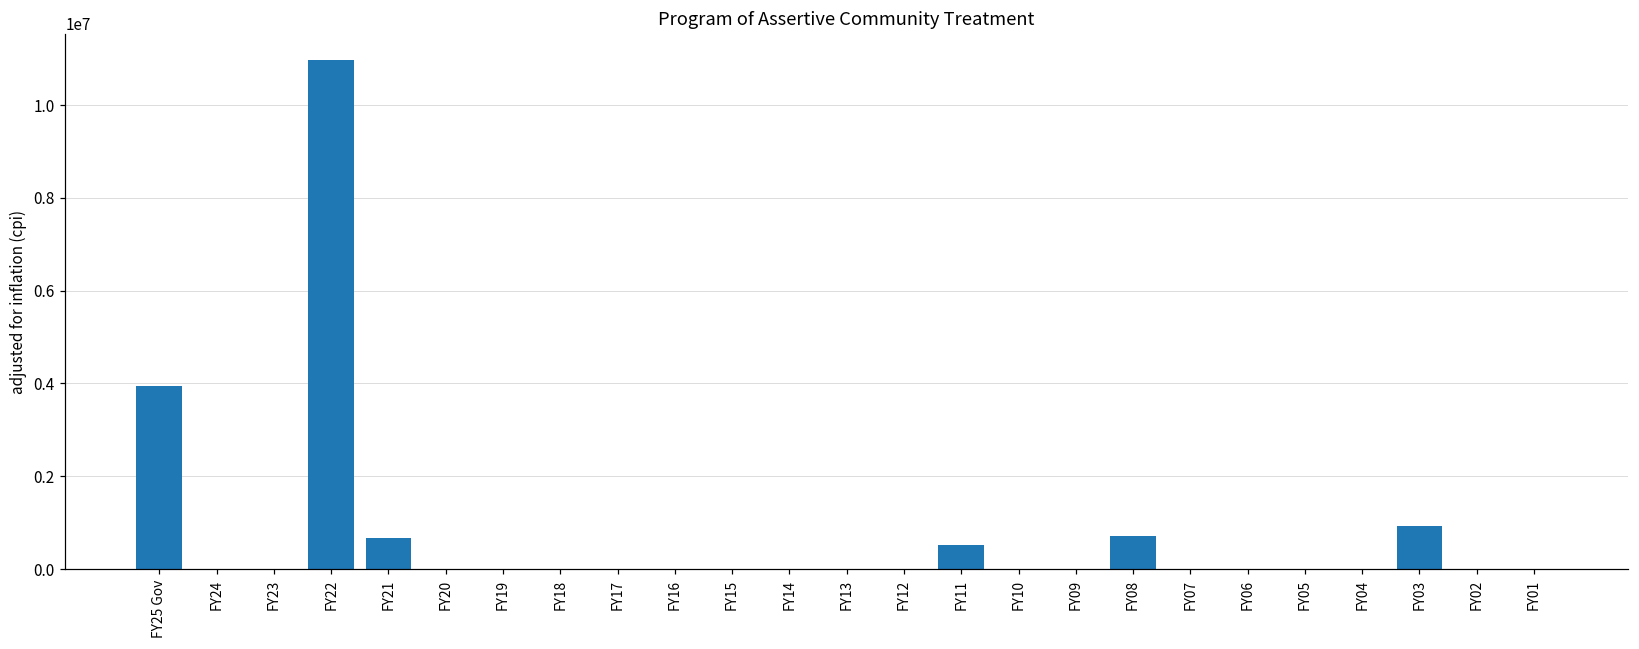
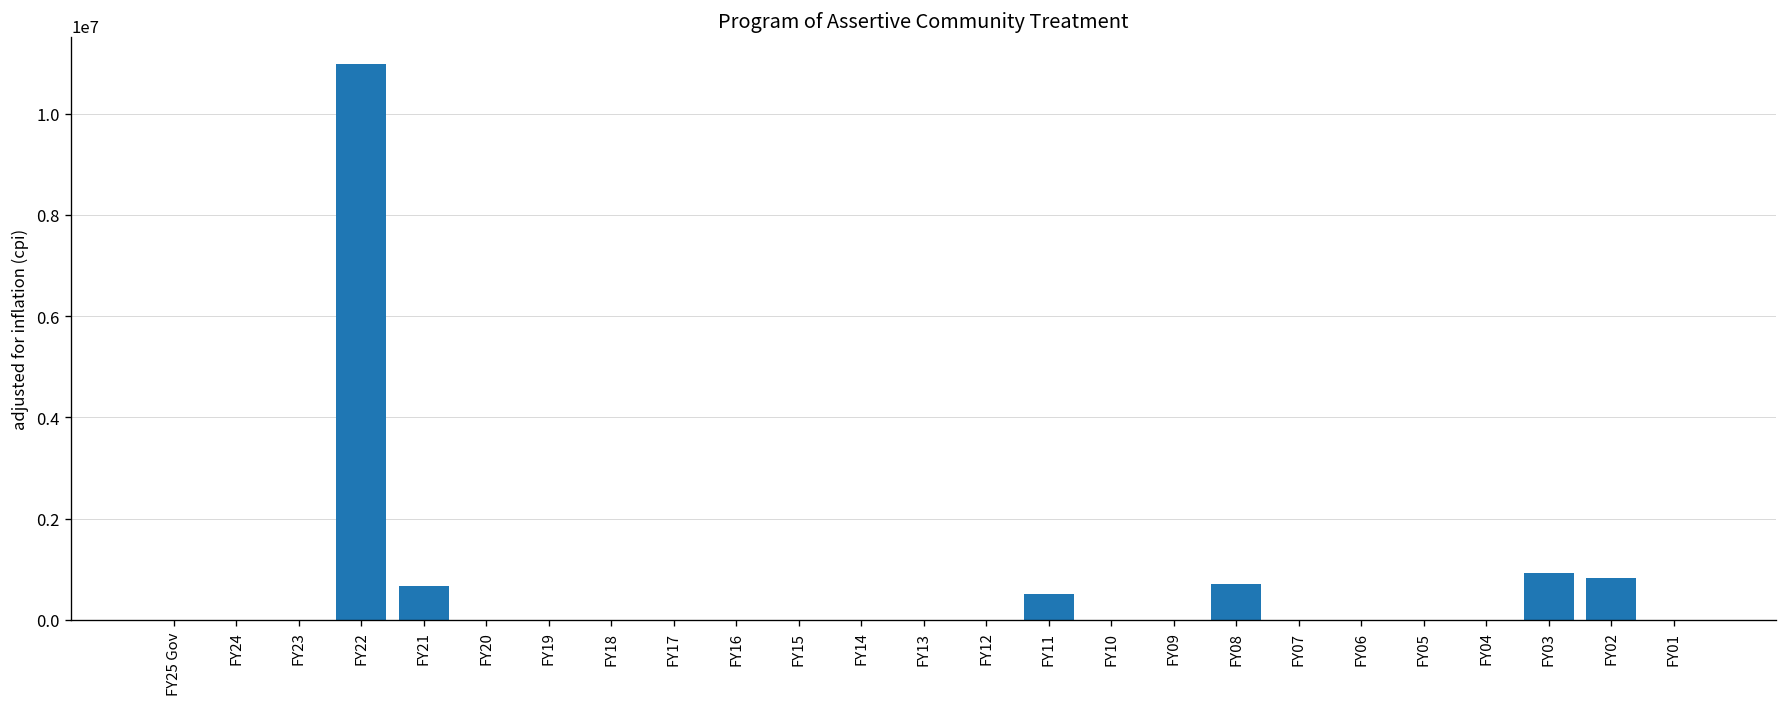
  {
-   "FY25 Gov": 3900000,
+   "FY25 Gov": 0,
    "FY24": 0,
    "FY23": 0,
    "FY22": 11000000,
    "FY21": 700000,
    "FY20": 0,
    "FY19": 0,
    "FY18": 0,
    "FY17": 0,
    "FY16": 0,
    "FY15": 0,
    "FY14": 0,
    "FY13": 0,
    "FY12": 0,
    "FY11": 500000,
    "FY10": 0,
    "FY09": 0,
    "FY08": 700000,
    "FY07": 0,
    "FY06": 0,
    "FY05": 0,
    "FY04": 0,
    "FY03": 900000,
-   "FY02": 0,
+   "FY02": 800000,
    "FY01": 0
  }
